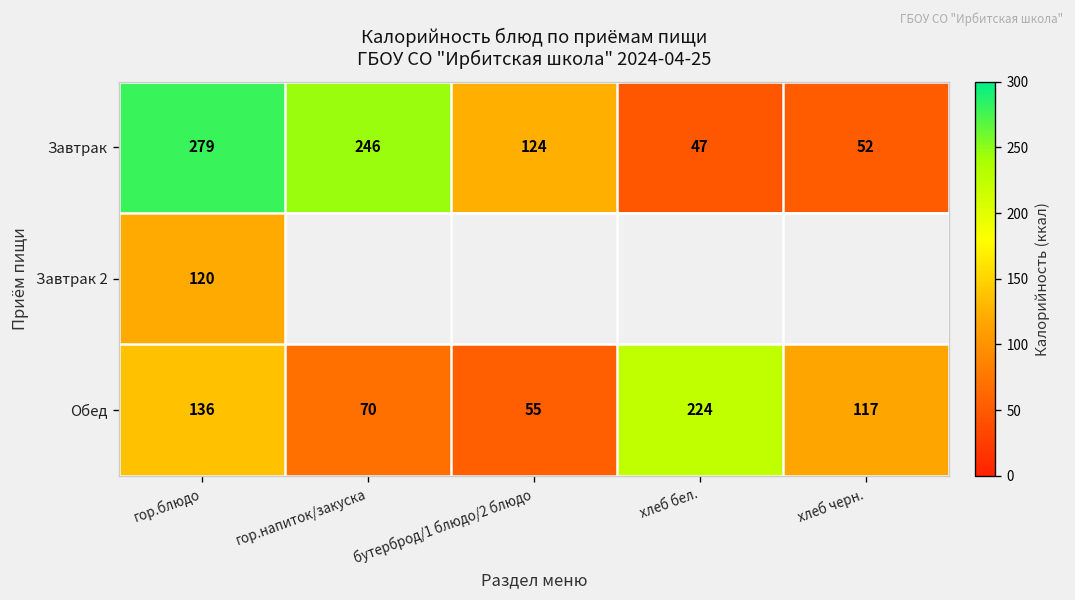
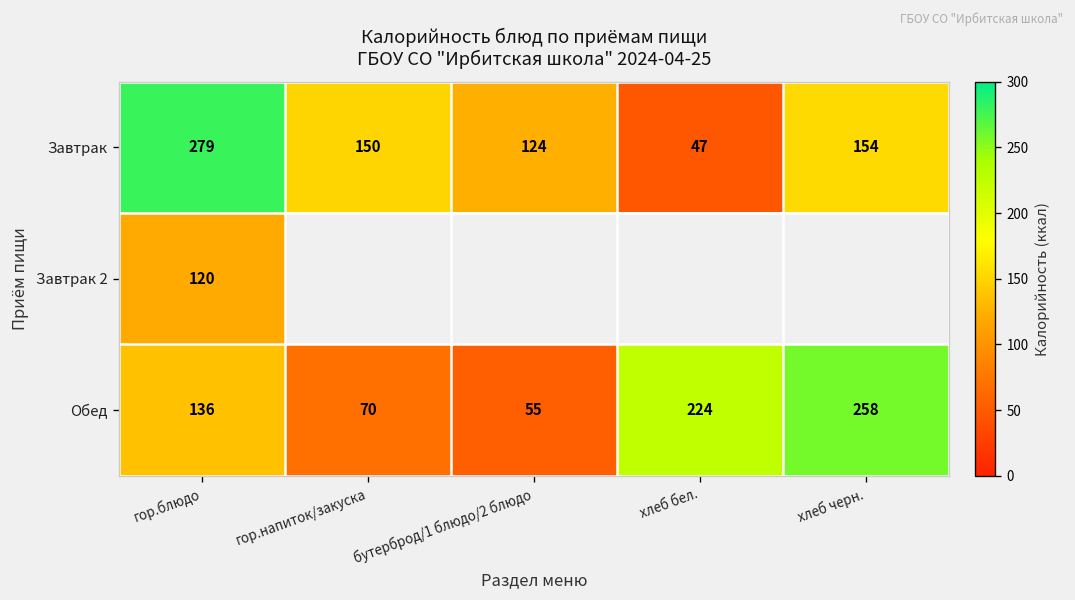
  {
    "Завтрак": {
      "гор.блюдо": 279,
-     "гор.напиток/закуска": 246,
+     "гор.напиток/закуска": 150,
      "бутерброд/1 блюдо/2 блюдо": 124,
      "хлеб бел.": 47,
-     "хлеб черн.": 52
+     "хлеб черн.": 154
    },
    "Завтрак 2": {
      "гор.блюдо": 120
    },
    "Обед": {
      "гор.блюдо": 136,
      "гор.напиток/закуска": 70,
      "бутерброд/1 блюдо/2 блюдо": 55,
      "хлеб бел.": 224,
-     "хлеб черн.": 117
+     "хлеб черн.": 258
    }
  }
